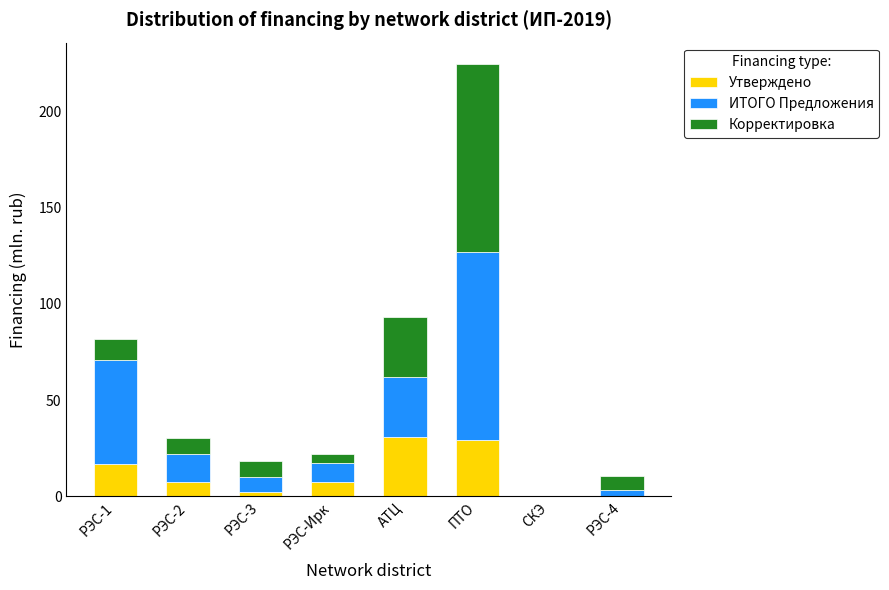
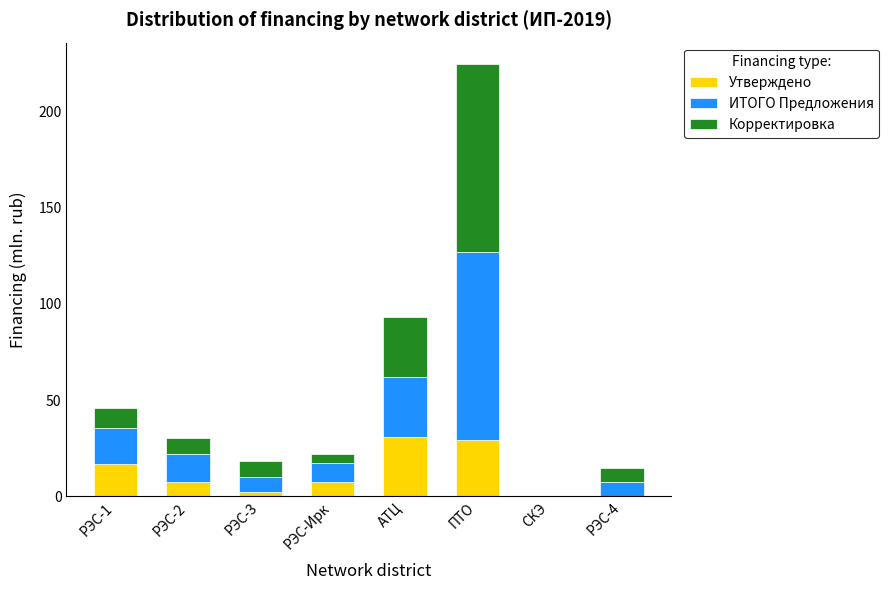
  {
    "Утверждено": {
      "РЭС-1": 17,
      "РЭС-2": 7,
      "РЭС-3": 2,
      "РЭС-Ирк": 7,
      "АТЦ": 31,
      "ПТО": 29,
      "СКЭ": 0,
      "РЭС-4": 0
    },
    "ИТОГО Предложения": {
-     "РЭС-1": 54,
+     "РЭС-1": 19,
      "РЭС-2": 15,
      "РЭС-3": 8,
      "РЭС-Ирк": 10,
      "АТЦ": 31,
      "ПТО": 98,
      "СКЭ": 0,
-     "РЭС-4": 3
+     "РЭС-4": 7
    },
    "Корректировка": {
      "РЭС-1": 11,
      "РЭС-2": 8,
      "РЭС-3": 8,
      "РЭС-Ирк": 5,
      "АТЦ": 31,
      "ПТО": 98,
      "СКЭ": 0,
      "РЭС-4": 7
    }
  }
